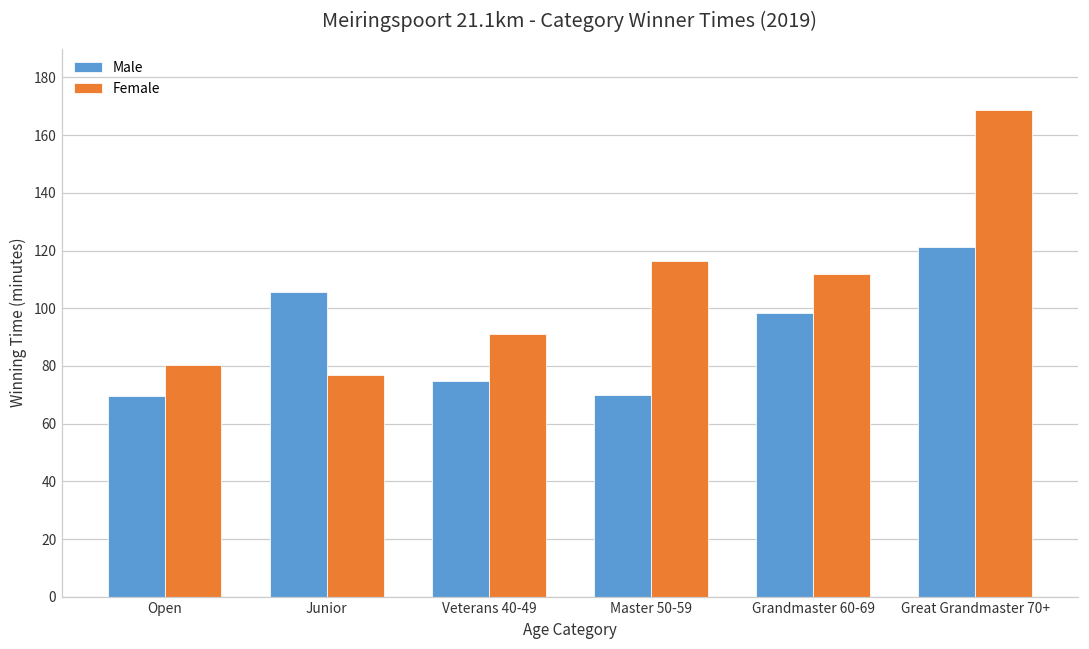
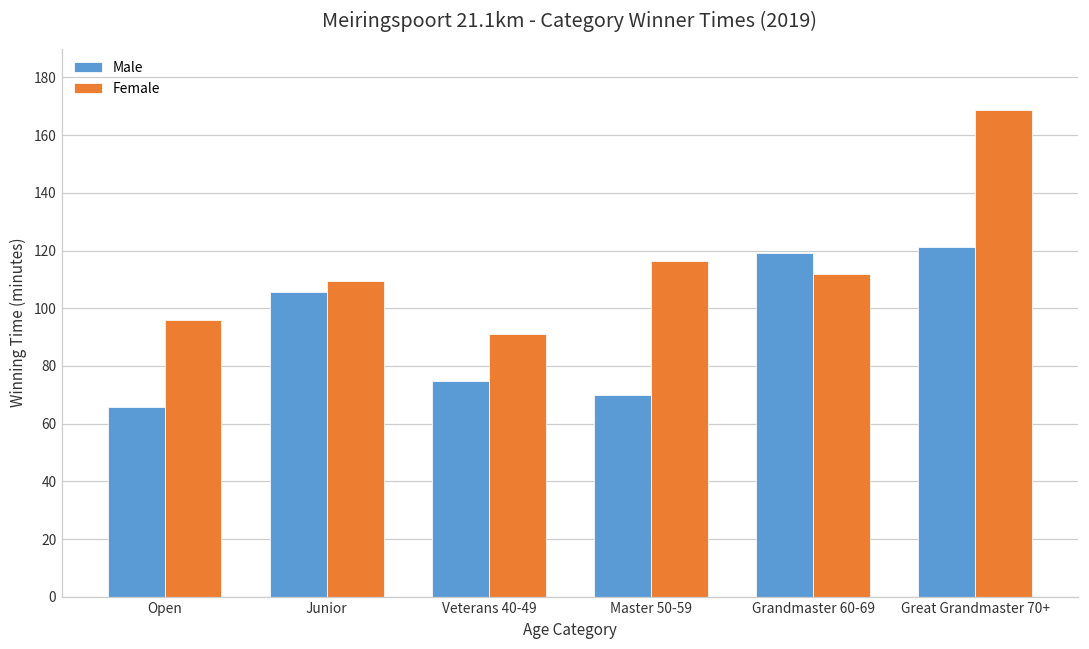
  {
    "Male": {
-     "Open": 70,
+     "Open": 66,
      "Junior": 106,
      "Veterans 40-49": 75,
      "Master 50-59": 70,
-     "Grandmaster 60-69": 98,
+     "Grandmaster 60-69": 119,
      "Great Grandmaster 70+": 121
    },
    "Female": {
-     "Open": 80,
-     "Junior": 77,
+     "Open": 96,
+     "Junior": 110,
      "Veterans 40-49": 91,
      "Master 50-59": 117,
      "Grandmaster 60-69": 112,
      "Great Grandmaster 70+": 169
    }
  }
